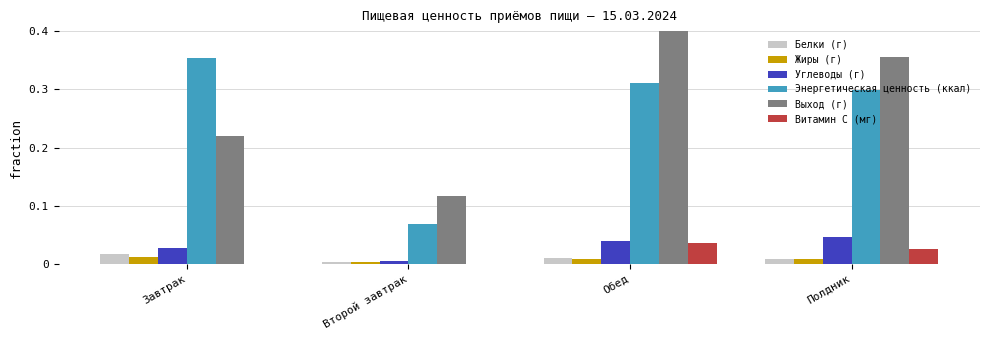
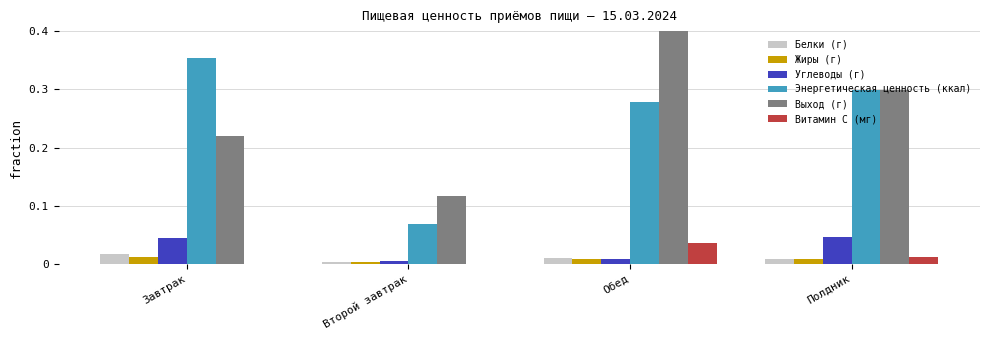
  {
    "Белки (г)": {
      "Завтрак": 0.02,
      "Обед": 0.01,
      "Полдник": 0.01
    },
    "Жиры (г)": {
      "Завтрак": 0.01,
      "Обед": 0.01,
      "Полдник": 0.01
    },
    "Углеводы (г)": {
-     "Завтрак": 0.03,
+     "Завтрак": 0.04,
      "Второй завтрак": 0.01,
-     "Обед": 0.04,
+     "Обед": 0.01,
      "Полдник": 0.05
    },
    "Энергетическая ценность (ккал)": {
      "Завтрак": 0.35,
      "Второй завтрак": 0.07,
-     "Обед": 0.31,
+     "Обед": 0.28,
      "Полдник": 0.30
    },
    "Выход (г)": {
      "Завтрак": 0.22,
      "Второй завтрак": 0.12,
      "Обед": 0.40,
-     "Полдник": 0.35
+     "Полдник": 0.30
    },
    "Витамин C (мг)": {
      "Обед": 0.04,
-     "Полдник": 0.03
+     "Полдник": 0.01
    }
  }
